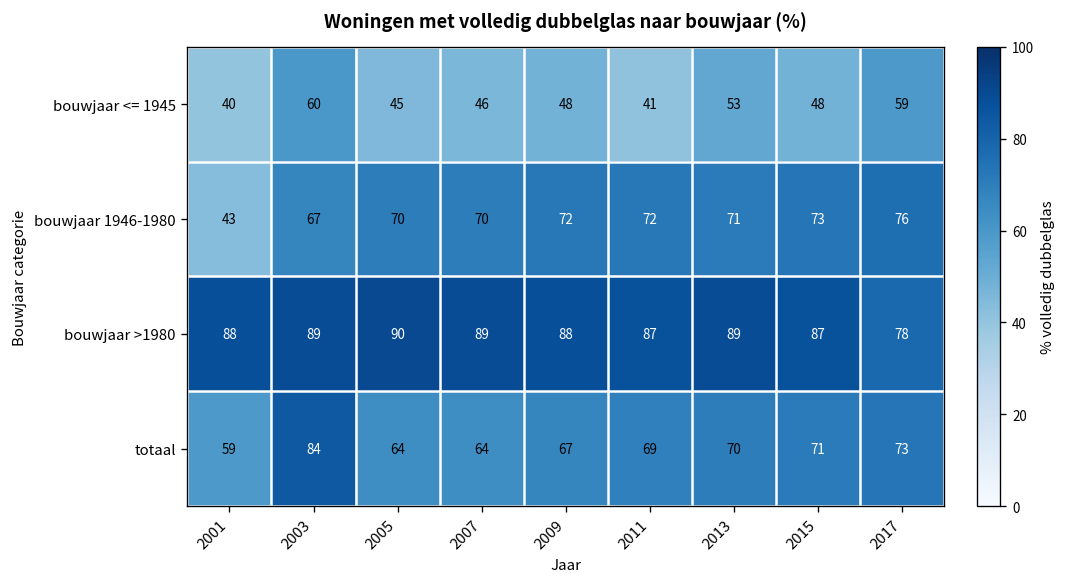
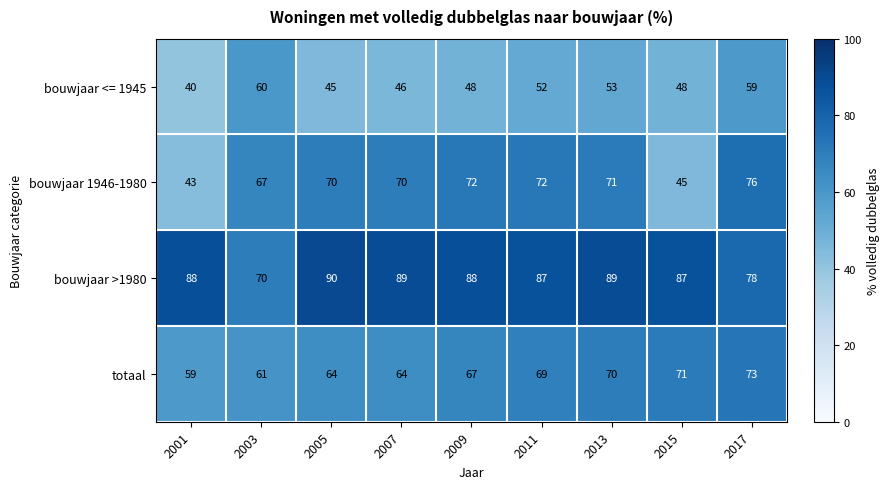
  {
    "bouwjaar <= 1945": {
      "2001": 40,
      "2003": 60,
      "2005": 45,
      "2007": 46,
      "2009": 48,
-     "2011": 41,
+     "2011": 52,
      "2013": 53,
      "2015": 48,
      "2017": 59
    },
    "bouwjaar 1946-1980": {
      "2001": 43,
      "2003": 67,
      "2005": 70,
      "2007": 70,
      "2009": 72,
      "2011": 72,
      "2013": 71,
-     "2015": 73,
+     "2015": 45,
      "2017": 76
    },
    "bouwjaar >1980": {
      "2001": 88,
-     "2003": 89,
+     "2003": 70,
      "2005": 90,
      "2007": 89,
      "2009": 88,
      "2011": 87,
      "2013": 89,
      "2015": 87,
      "2017": 78
    },
    "totaal": {
      "2001": 59,
-     "2003": 84,
+     "2003": 61,
      "2005": 64,
      "2007": 64,
      "2009": 67,
      "2011": 69,
      "2013": 70,
      "2015": 71,
      "2017": 73
    }
  }
